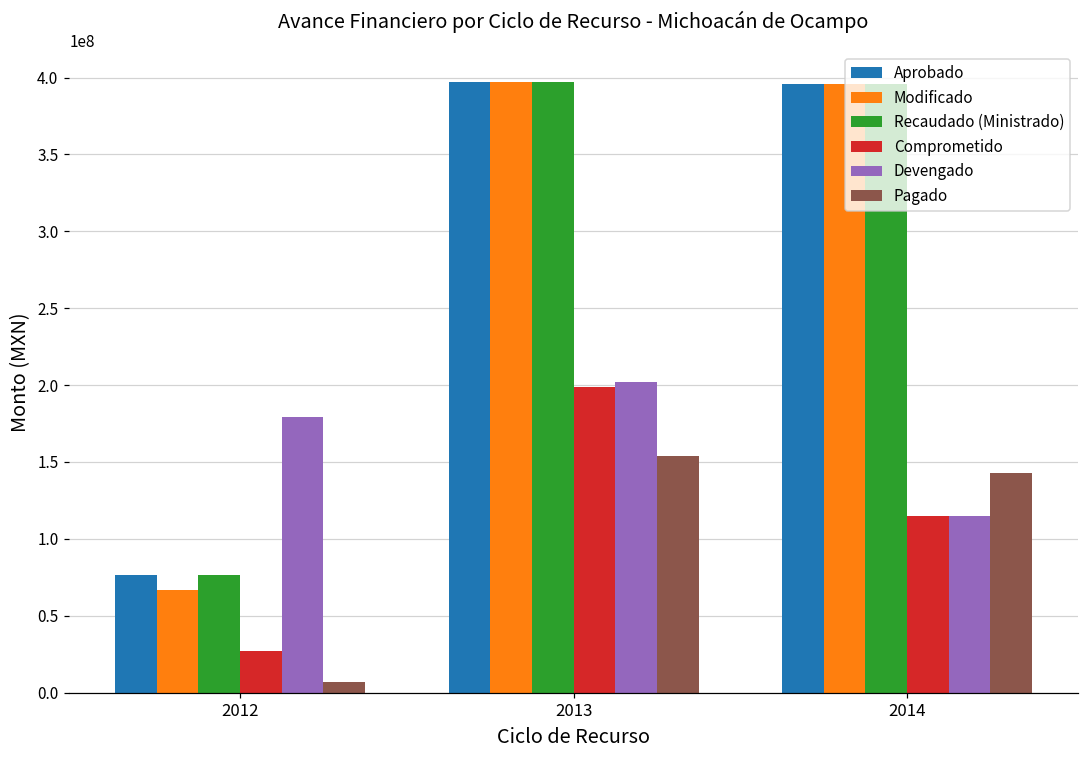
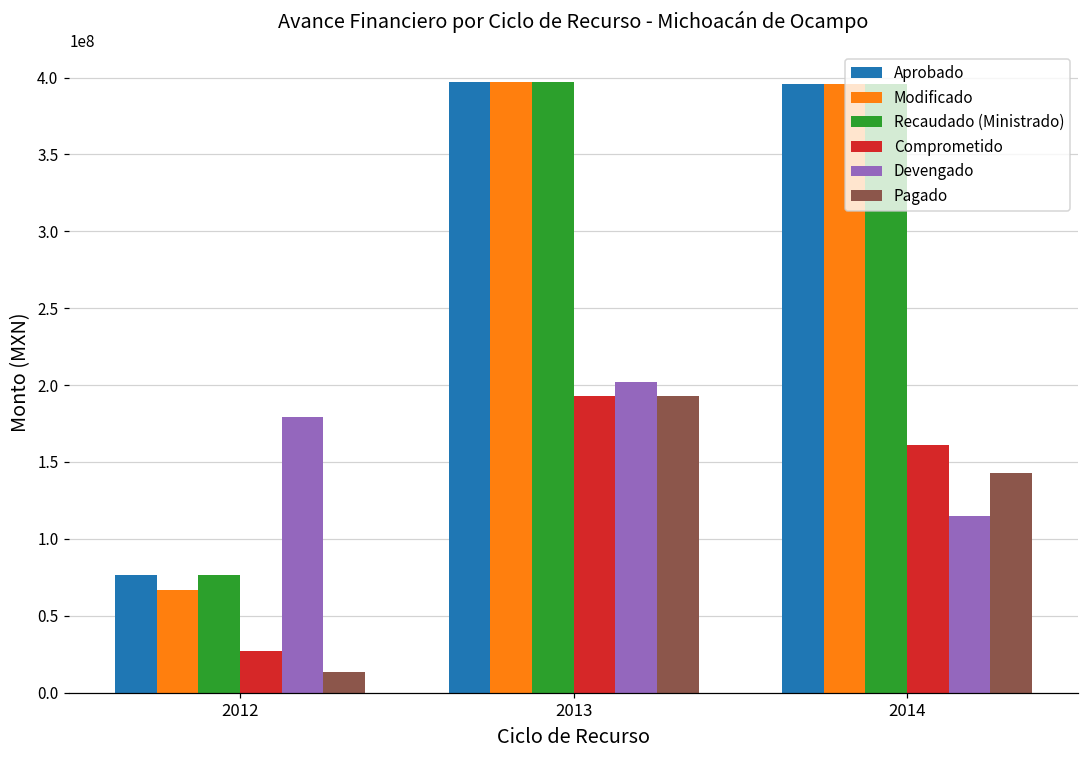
  {
    "Aprobado": {
      "2012": 76000000,
      "2013": 397000000,
      "2014": 396000000
    },
    "Modificado": {
      "2012": 67000000,
      "2013": 397000000
    },
    "Recaudado (Ministrado)": {
      "2012": 76000000,
      "2013": 397000000
    },
    "Comprometido": {
      "2012": 27000000,
-     "2013": 199000000,
-     "2014": 115000000
+     "2013": 193000000,
+     "2014": 161000000
    },
    "Devengado": {
      "2012": 179000000,
      "2013": 202000000,
      "2014": 115000000
    },
    "Pagado": {
-     "2012": 7000000,
-     "2013": 154000000,
+     "2012": 13000000,
+     "2013": 193000000,
      "2014": 143000000
    }
  }
